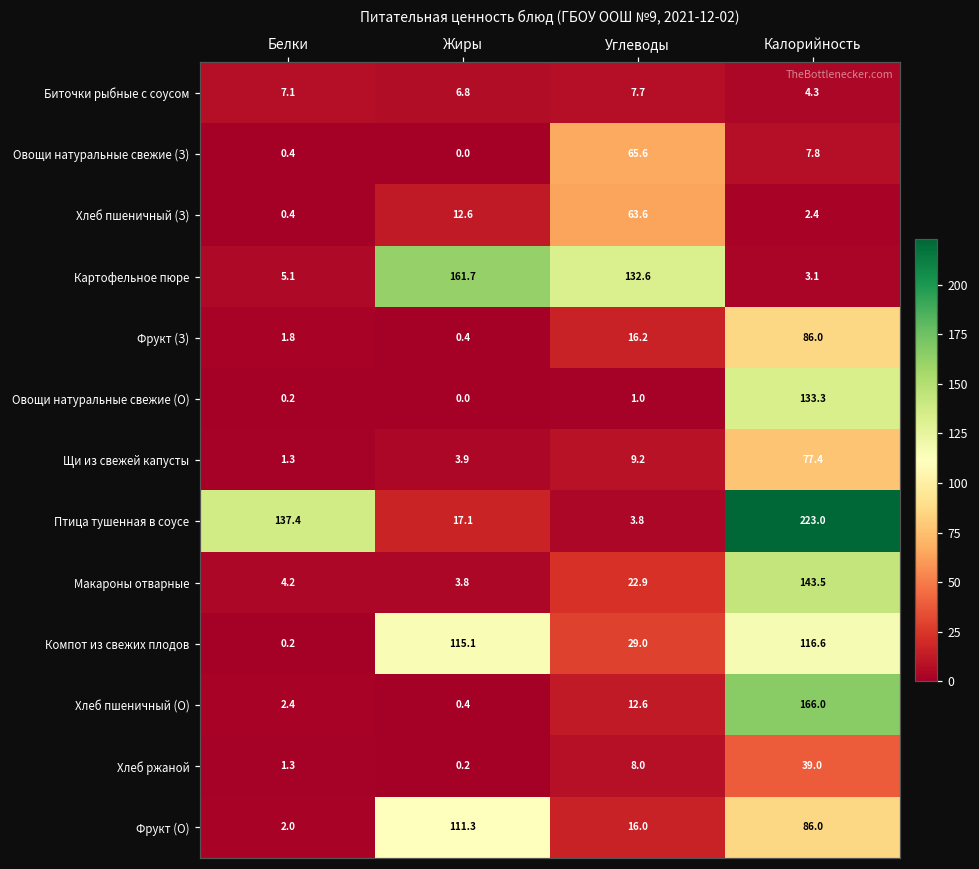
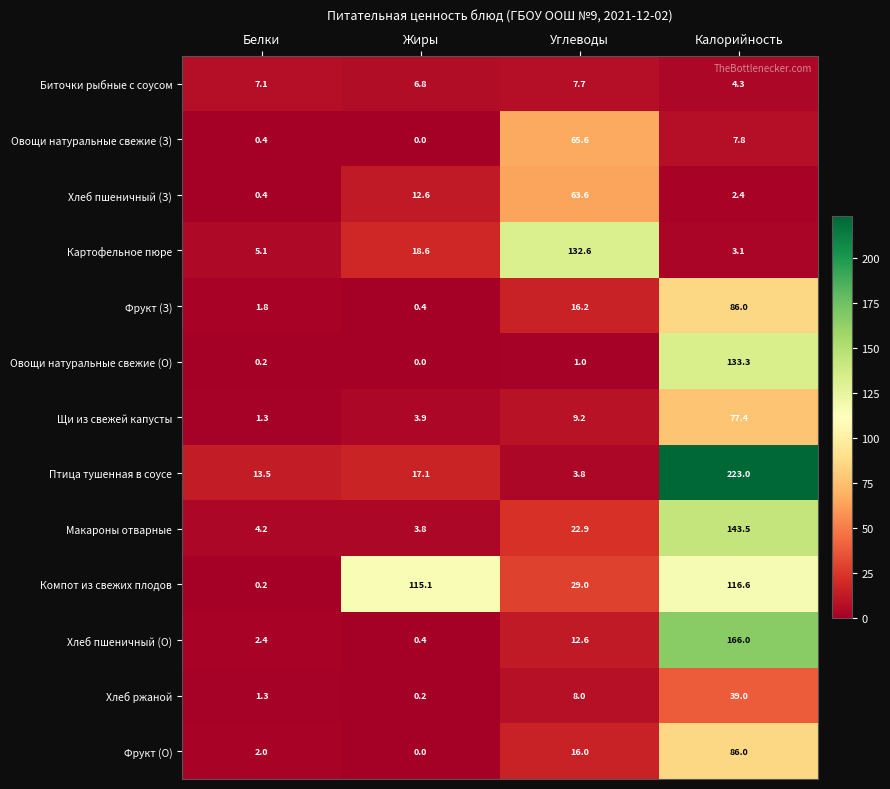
  {
    "Биточки рыбные с соусом": {
      "Белки": 7.1,
      "Жиры": 6.8,
      "Углеводы": 7.7
    },
    "Овощи натуральные свежие (З)": {
      "Белки": 0.4,
      "Жиры": 0.0,
      "Углеводы": 65.6,
      "Калорийность": 7.8
    },
    "Хлеб пшеничный (З)": {
      "Белки": 0.4,
      "Жиры": 12.6,
      "Углеводы": 63.6,
      "Калорийность": 2.4
    },
    "Картофельное пюре": {
      "Белки": 5.1,
-     "Жиры": 161.7,
+     "Жиры": 18.6,
      "Углеводы": 132.6,
      "Калорийность": 3.1
    },
    "Фрукт (З)": {
      "Белки": 1.8,
      "Жиры": 0.4,
      "Углеводы": 16.2,
      "Калорийность": 86.0
    },
    "Овощи натуральные свежие (О)": {
      "Белки": 0.2,
      "Жиры": 0.0,
      "Углеводы": 1.0,
      "Калорийность": 133.3
    },
    "Щи из свежей капусты": {
      "Белки": 1.3,
      "Жиры": 3.9,
      "Углеводы": 9.2,
      "Калорийность": 77.4
    },
    "Птица тушенная в соусе": {
-     "Белки": 137.4,
+     "Белки": 13.5,
      "Жиры": 17.1,
      "Углеводы": 3.8,
      "Калорийность": 223.0
    },
    "Макароны отварные": {
      "Белки": 4.2,
      "Жиры": 3.8,
      "Углеводы": 22.9,
      "Калорийность": 143.5
    },
    "Компот из свежих плодов": {
      "Белки": 0.2,
      "Жиры": 115.1,
      "Углеводы": 29.0,
      "Калорийность": 116.6
    },
    "Хлеб пшеничный (О)": {
      "Белки": 2.4,
      "Жиры": 0.4,
      "Углеводы": 12.6,
      "Калорийность": 166.0
    },
    "Хлеб ржаной": {
      "Белки": 1.3,
      "Жиры": 0.2,
      "Углеводы": 8.0,
      "Калорийность": 39.0
    },
    "Фрукт (О)": {
      "Белки": 2.0,
-     "Жиры": 111.3,
+     "Жиры": 0.0,
      "Углеводы": 16.0,
      "Калорийность": 86.0
    }
  }
